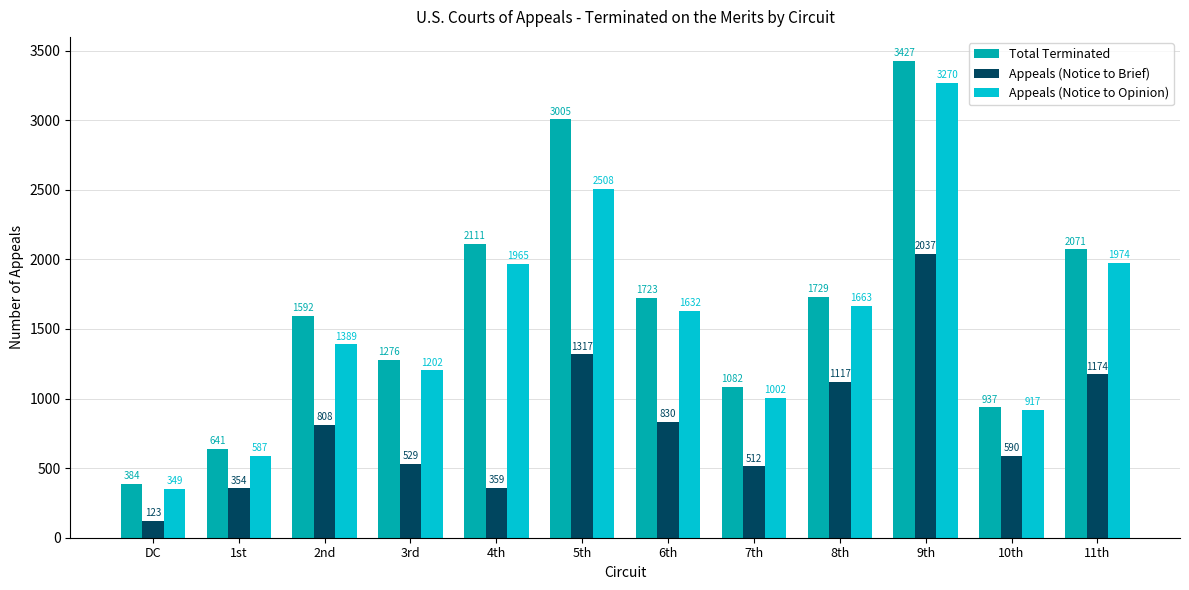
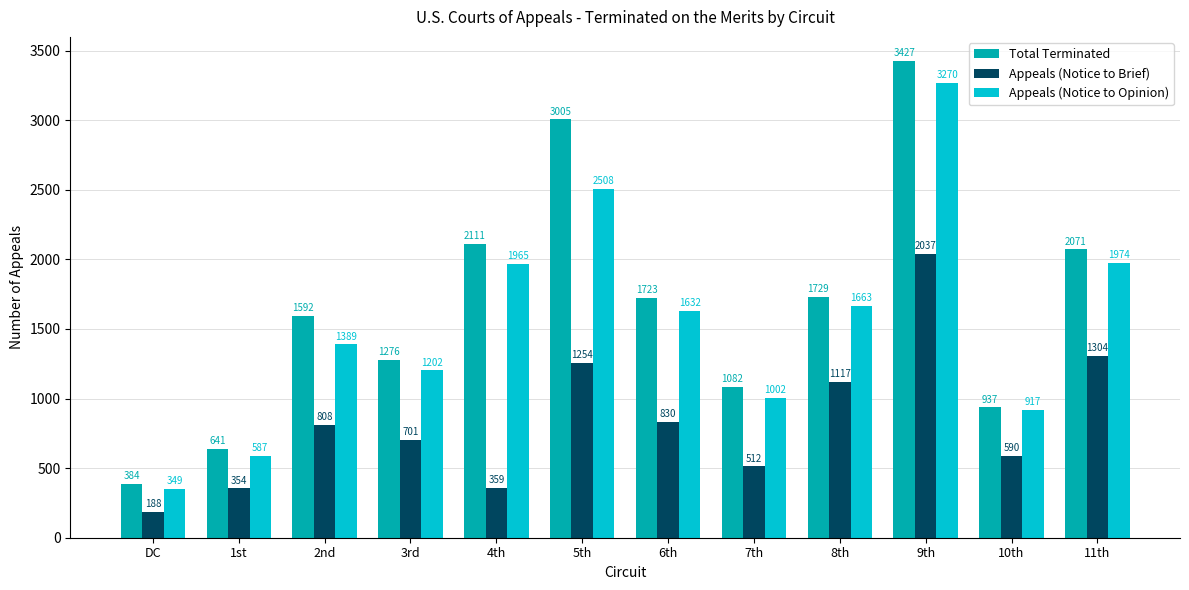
  {
    "Appeals (Notice to Brief)": {
-     "DC": 123,
+     "DC": 188,
      "1st": 354,
      "2nd": 808,
-     "3rd": 529,
+     "3rd": 701,
      "4th": 359,
-     "5th": 1317,
+     "5th": 1254,
      "6th": 830,
      "7th": 512,
      "8th": 1117,
      "9th": 2037,
      "10th": 590,
-     "11th": 1174
+     "11th": 1304
    }
  }
